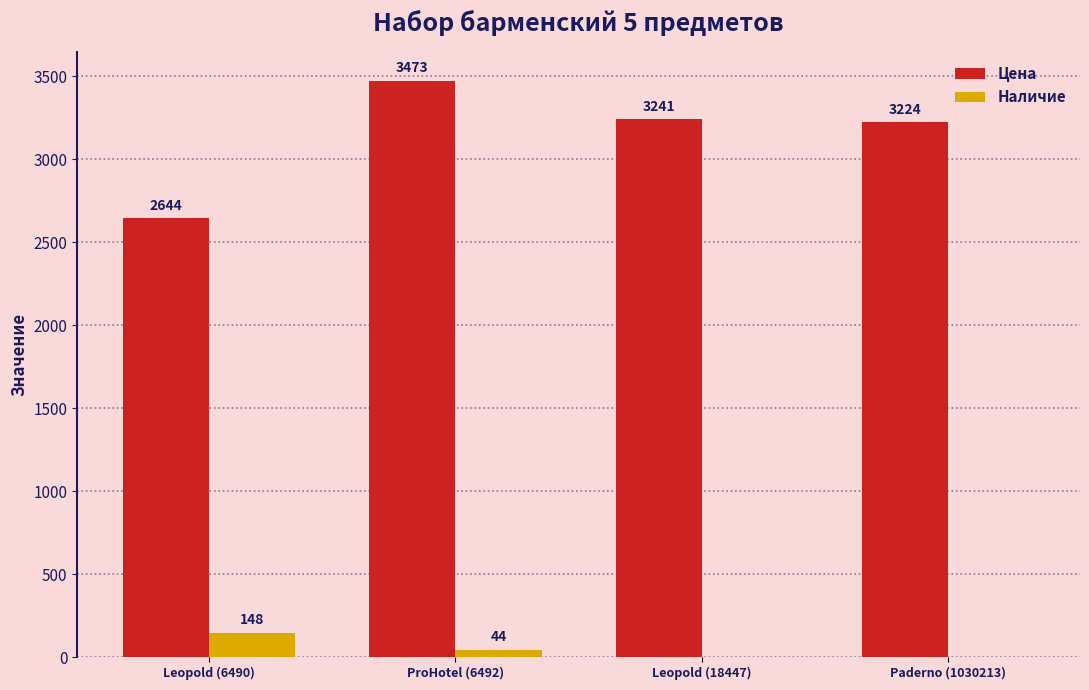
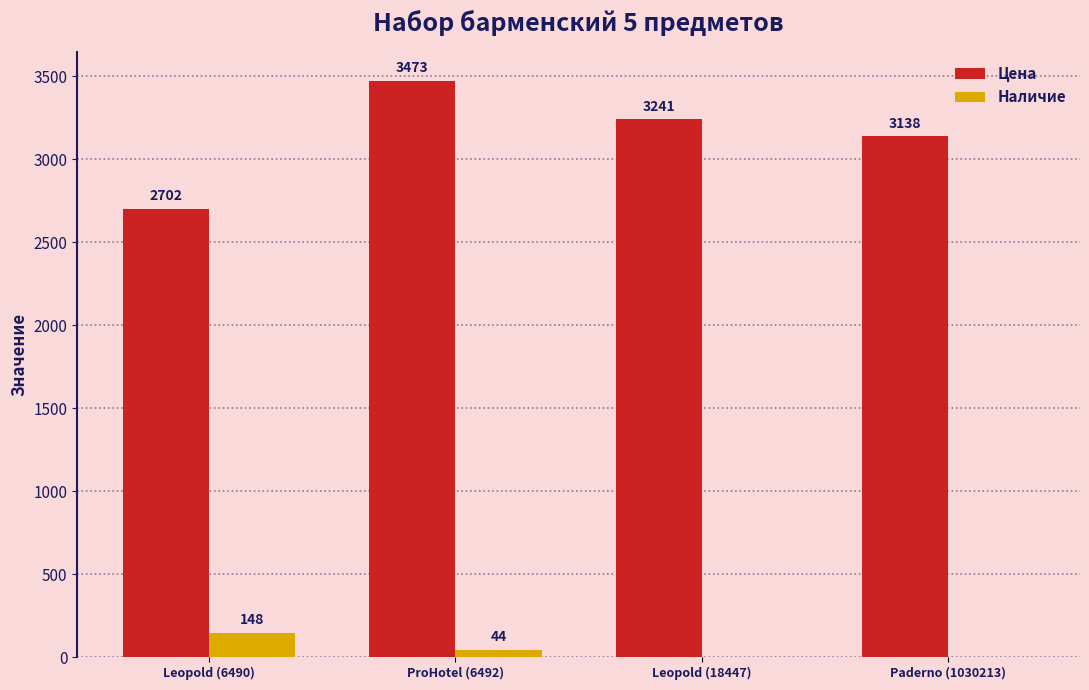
  {
    "Цена": {
-     "Leopold (6490)": 2644,
+     "Leopold (6490)": 2702,
      "ProHotel (6492)": 3473,
      "Leopold (18447)": 3241,
-     "Paderno (1030213)": 3224
+     "Paderno (1030213)": 3138
    },
    "Наличие": {
      "Leopold (6490)": 148,
      "ProHotel (6492)": 44
    }
  }
